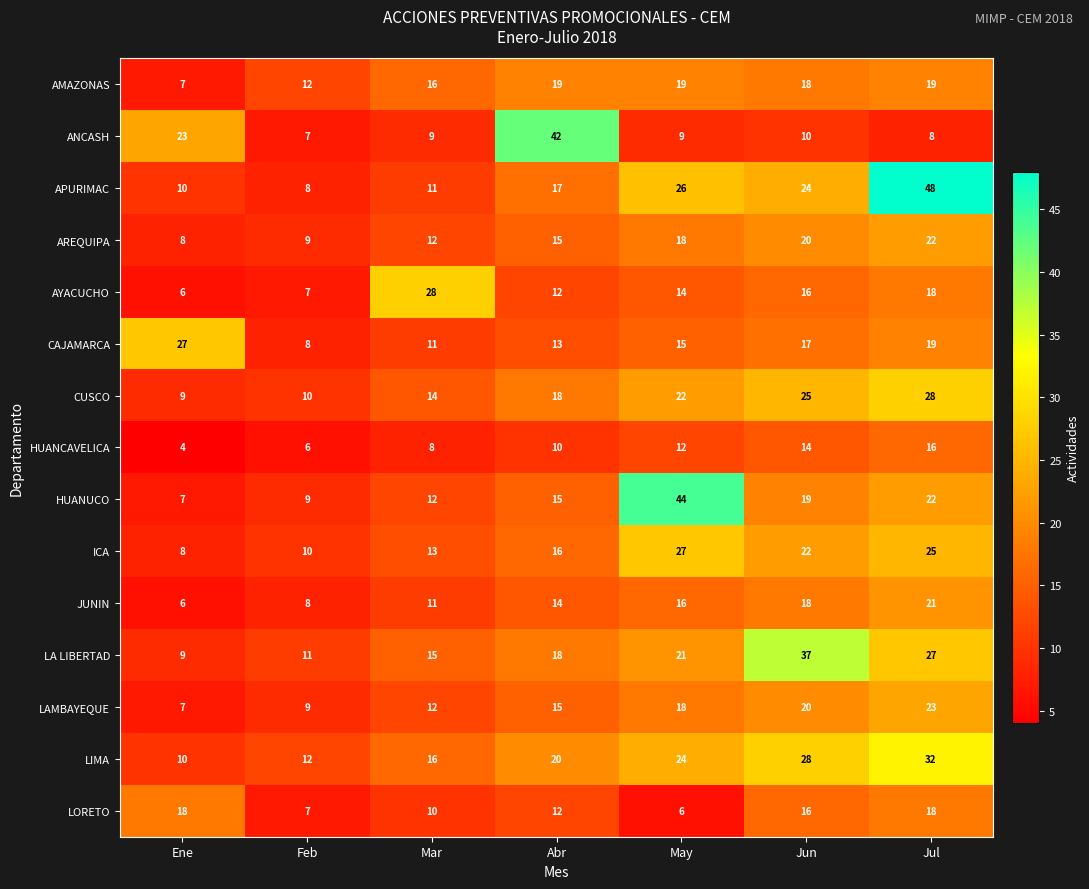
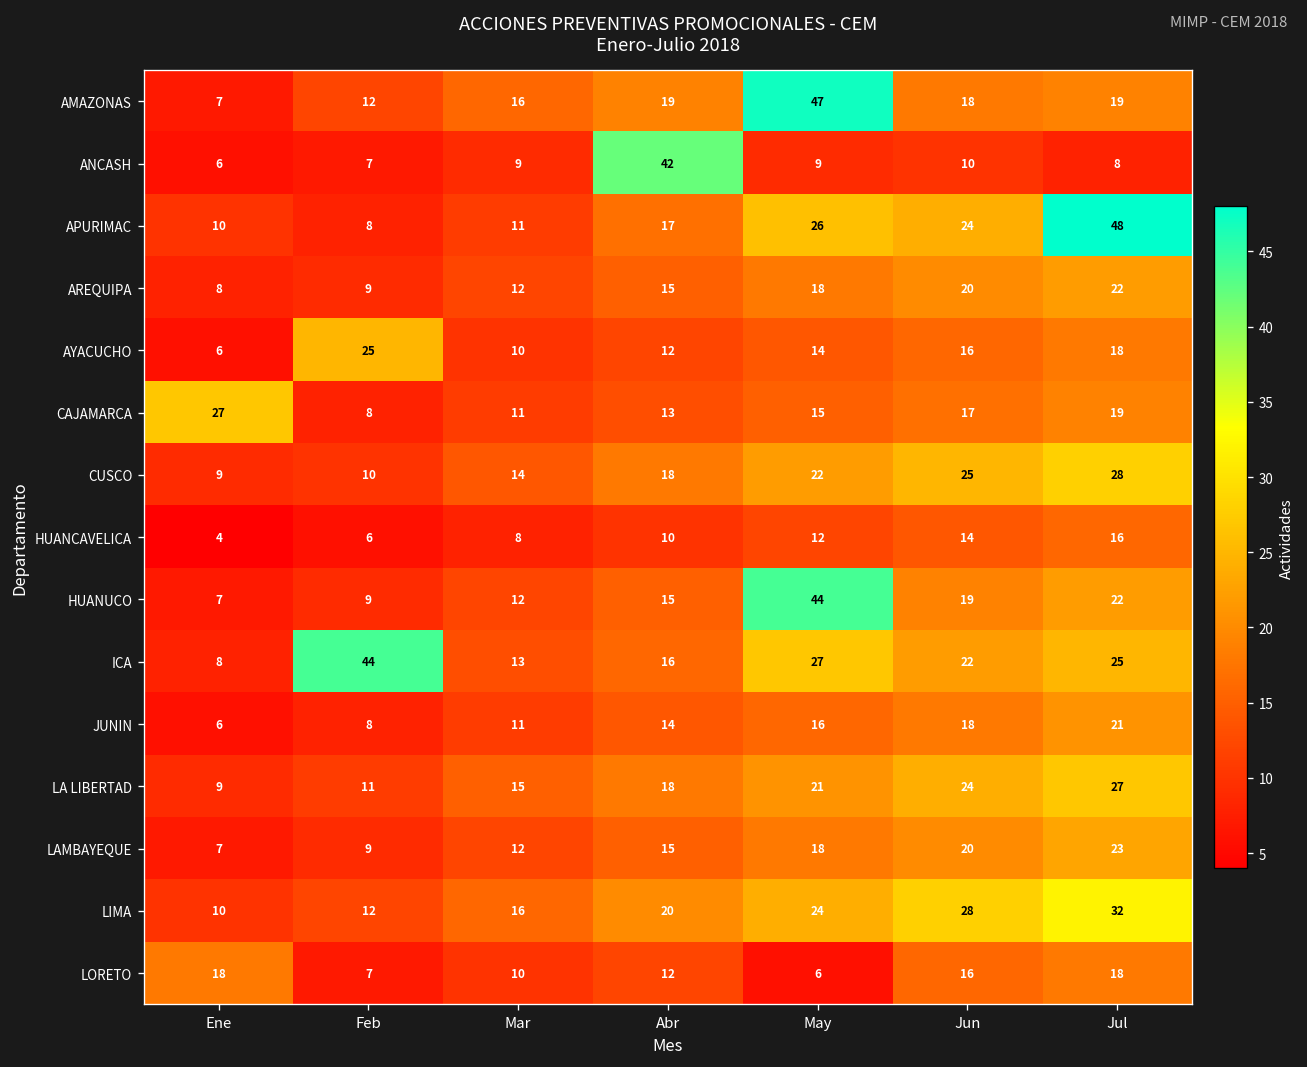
  {
    "AMAZONAS": {
      "Ene": 7,
      "Feb": 12,
      "Mar": 16,
      "Abr": 19,
-     "May": 19,
+     "May": 47,
      "Jun": 18,
      "Jul": 19
    },
    "ANCASH": {
-     "Ene": 23,
+     "Ene": 6,
      "Feb": 7,
      "Mar": 9,
      "Abr": 42,
      "May": 9,
      "Jun": 10,
      "Jul": 8
    },
    "APURIMAC": {
      "Ene": 10,
      "Feb": 8,
      "Mar": 11,
      "Abr": 17,
      "May": 26,
      "Jun": 24,
      "Jul": 48
    },
    "AREQUIPA": {
      "Ene": 8,
      "Feb": 9,
      "Mar": 12,
      "Abr": 15,
      "May": 18,
      "Jun": 20,
      "Jul": 22
    },
    "AYACUCHO": {
      "Ene": 6,
-     "Feb": 7,
-     "Mar": 28,
+     "Feb": 25,
+     "Mar": 10,
      "Abr": 12,
      "May": 14,
      "Jun": 16,
      "Jul": 18
    },
    "CAJAMARCA": {
      "Ene": 27,
      "Feb": 8,
      "Mar": 11,
      "Abr": 13,
      "May": 15,
      "Jun": 17,
      "Jul": 19
    },
    "CUSCO": {
      "Ene": 9,
      "Feb": 10,
      "Mar": 14,
      "Abr": 18,
      "May": 22,
      "Jun": 25,
      "Jul": 28
    },
    "HUANCAVELICA": {
      "Ene": 4,
      "Feb": 6,
      "Mar": 8,
      "Abr": 10,
      "May": 12,
      "Jun": 14,
      "Jul": 16
    },
    "HUANUCO": {
      "Ene": 7,
      "Feb": 9,
      "Mar": 12,
      "Abr": 15,
      "May": 44,
      "Jun": 19,
      "Jul": 22
    },
    "ICA": {
      "Ene": 8,
-     "Feb": 10,
+     "Feb": 44,
      "Mar": 13,
      "Abr": 16,
      "May": 27,
      "Jun": 22,
      "Jul": 25
    },
    "JUNIN": {
      "Ene": 6,
      "Feb": 8,
      "Mar": 11,
      "Abr": 14,
      "May": 16,
      "Jun": 18,
      "Jul": 21
    },
    "LA LIBERTAD": {
      "Ene": 9,
      "Feb": 11,
      "Mar": 15,
      "Abr": 18,
      "May": 21,
-     "Jun": 37,
+     "Jun": 24,
      "Jul": 27
    },
    "LAMBAYEQUE": {
      "Ene": 7,
      "Feb": 9,
      "Mar": 12,
      "Abr": 15,
      "May": 18,
      "Jun": 20,
      "Jul": 23
    },
    "LIMA": {
      "Ene": 10,
      "Feb": 12,
      "Mar": 16,
      "Abr": 20,
      "May": 24,
      "Jun": 28,
      "Jul": 32
    },
    "LORETO": {
      "Ene": 18,
      "Feb": 7,
      "Mar": 10,
      "Abr": 12,
      "May": 6,
      "Jun": 16,
      "Jul": 18
    }
  }
